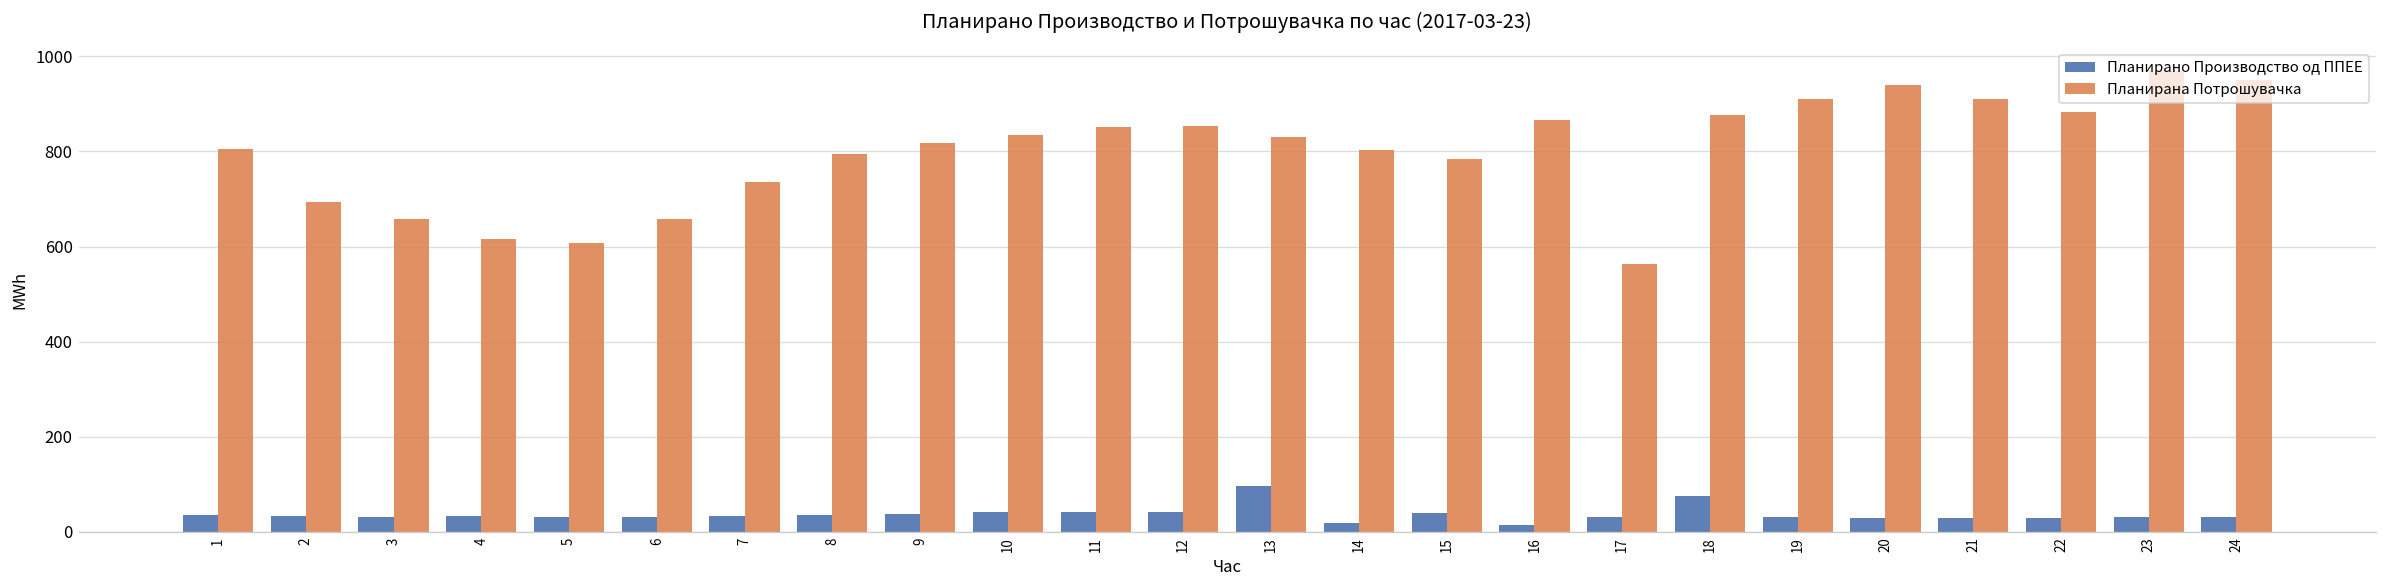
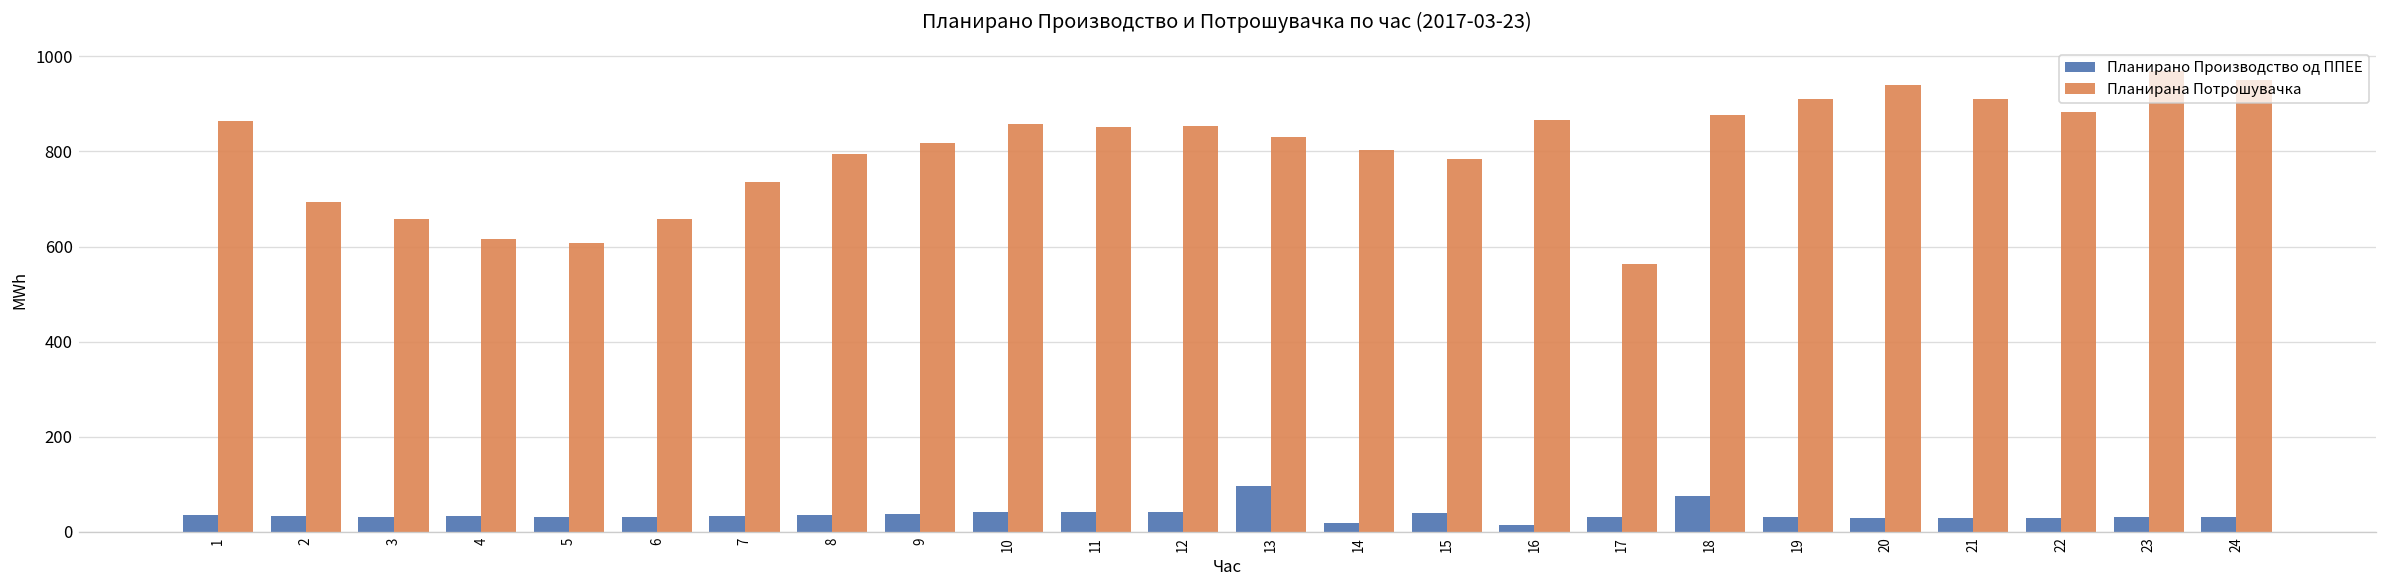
  {
    "Планирано Производство од ППЕЕ": {
      "1": 30,
      "2": 30,
      "3": 30,
      "4": 30,
      "5": 30,
      "6": 30,
      "7": 30,
      "8": 40,
      "9": 40,
      "10": 40,
      "11": 40,
      "12": 40,
      "13": 100,
      "14": 20,
      "15": 40,
      "16": 10,
      "17": 30,
      "18": 80,
      "19": 30,
      "20": 30,
      "21": 30,
      "22": 30,
      "23": 30,
      "24": 30
    },
    "Планирана Потрошувачка": {
-     "1": 810,
+     "1": 860,
      "2": 690,
      "3": 660,
      "4": 620,
      "5": 610,
      "6": 660,
      "7": 740,
      "8": 790,
      "9": 820,
-     "10": 840,
+     "10": 860,
      "11": 850,
      "12": 850,
      "13": 830,
      "14": 800,
      "15": 780,
      "16": 870,
      "17": 560,
      "18": 880,
      "19": 910,
      "20": 940,
      "21": 910,
      "22": 880
    }
  }
